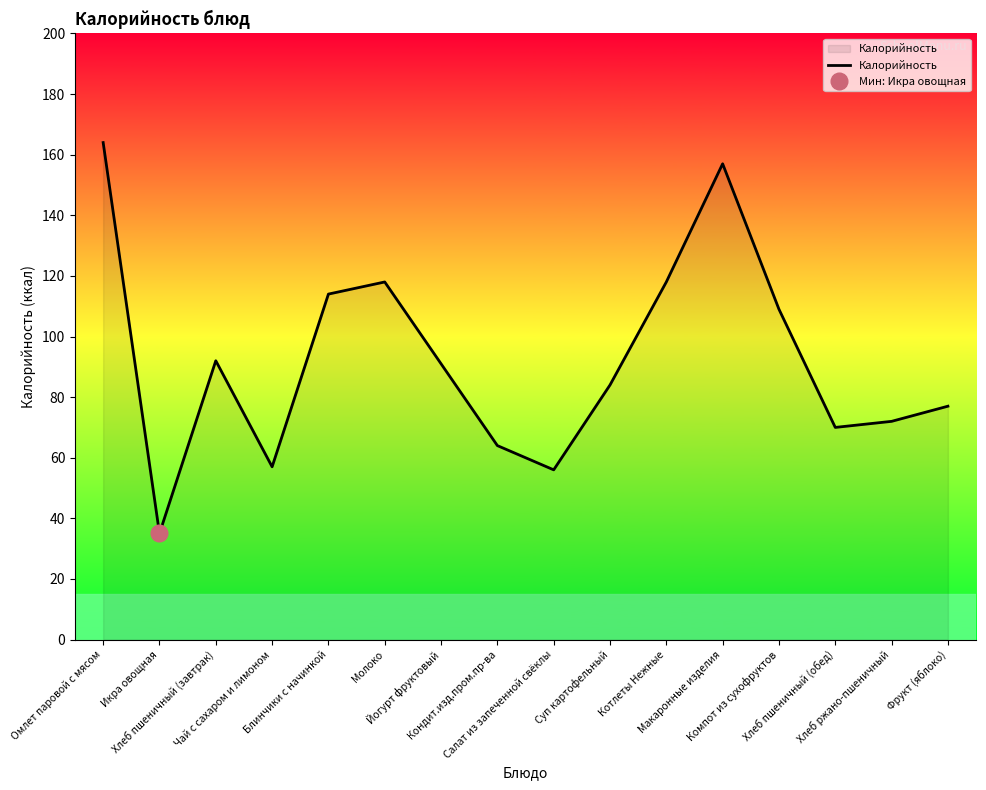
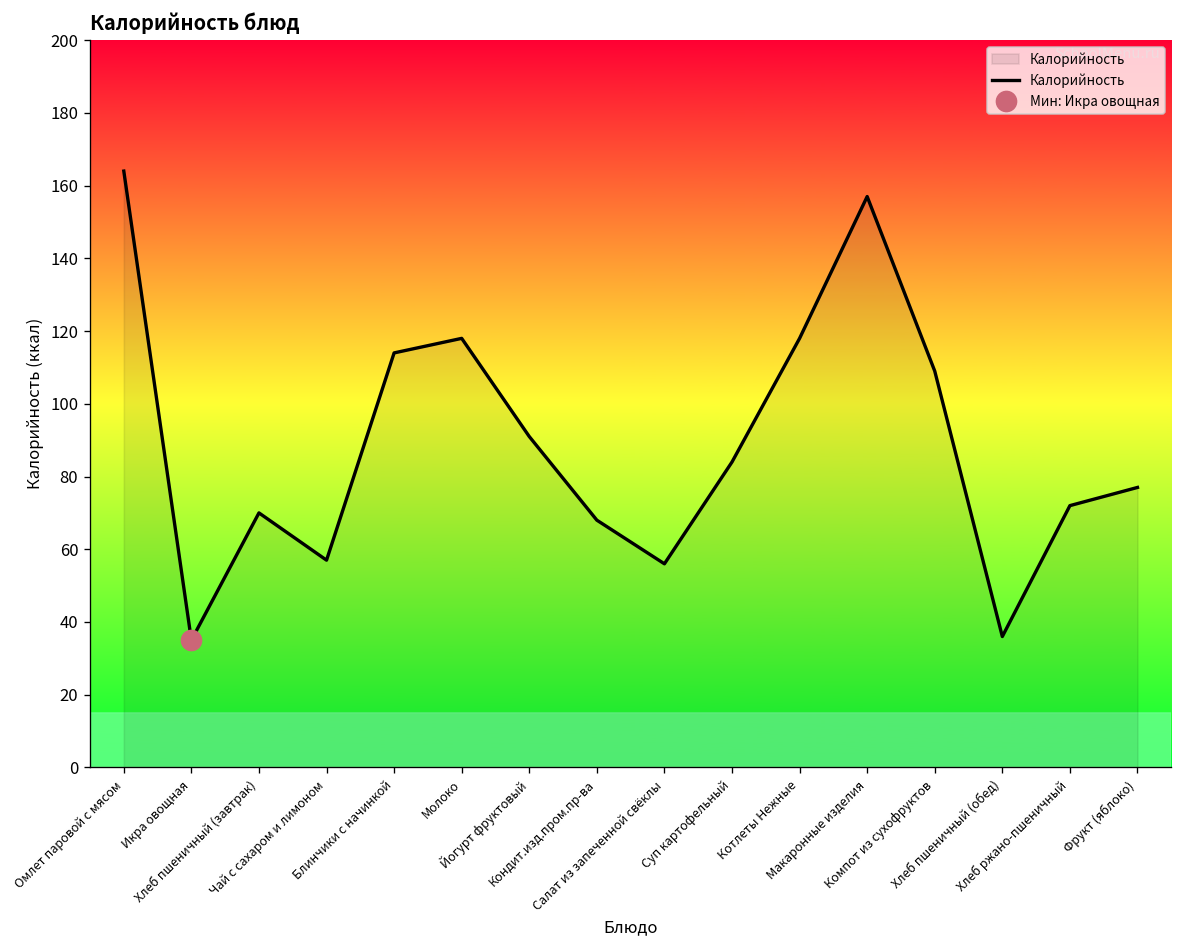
  {
    "Калорийность": {
      "Омлет паровой с мясом": 164,
-     "Хлеб пшеничный (завтрак)": 92,
+     "Хлеб пшеничный (завтрак)": 70,
      "Чай с сахаром и лимоном": 57,
      "Блинчики с начинкой": 114,
      "Молоко": 118,
      "Йогурт фруктовый": 91,
-     "Кондит.изд.пром.пр-ва": 64,
+     "Кондит.изд.пром.пр-ва": 68,
      "Салат из запеченной свёклы": 56,
      "Суп картофельный": 84,
      "Котлеты Нежные": 118,
      "Макаронные изделия": 157,
      "Компот из сухофруктов": 109,
-     "Хлеб пшеничный (обед)": 70,
+     "Хлеб пшеничный (обед)": 36,
      "Хлеб ржано-пшеничный": 72,
      "Фрукт (яблоко)": 77
    }
  }
